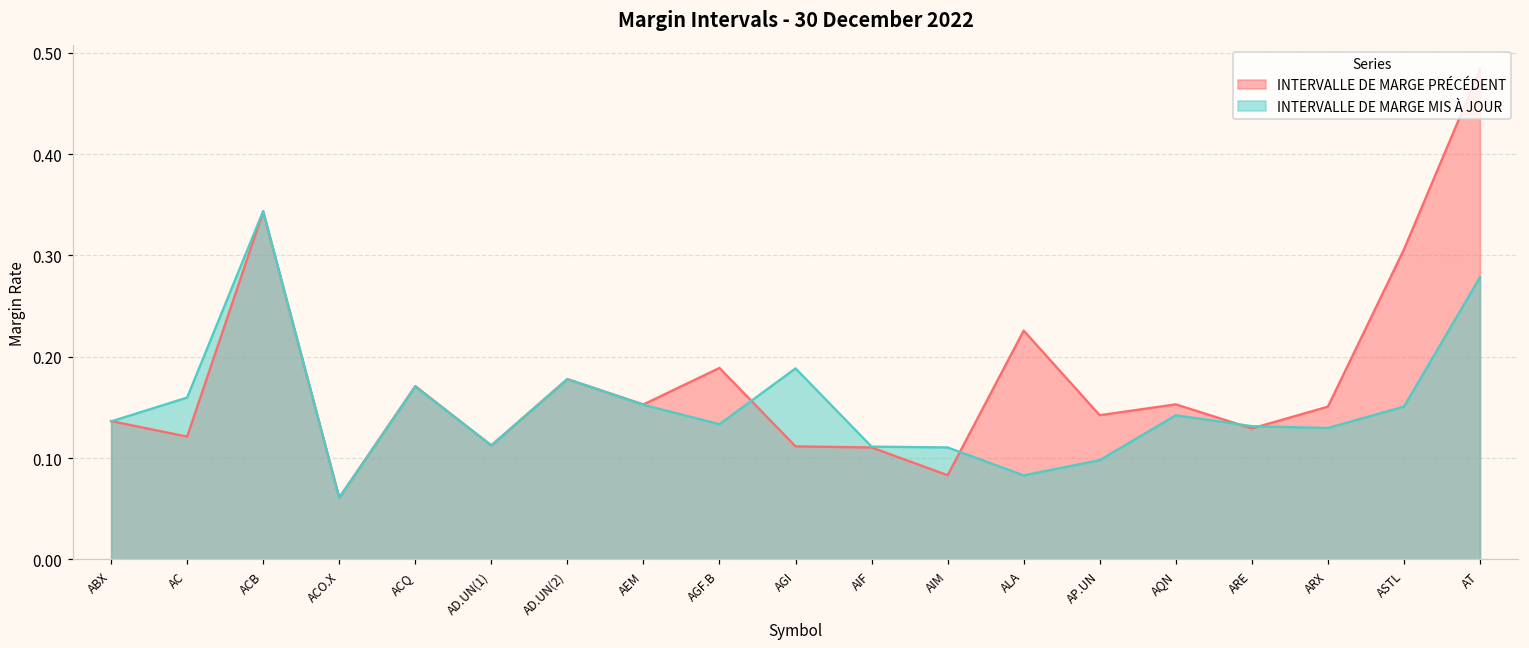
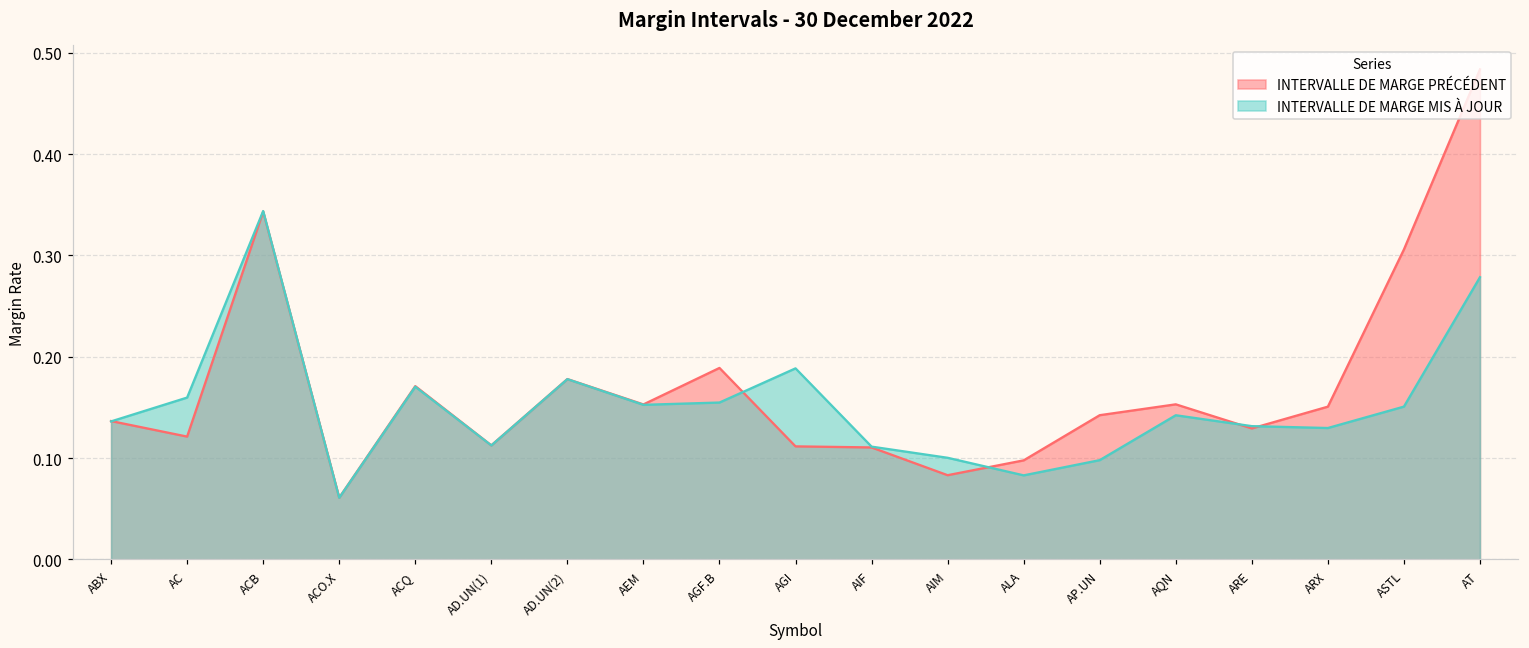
  {
    "INTERVALLE DE MARGE PRÉCÉDENT": {
      "AC": 0.12,
      "AGF.B": 0.19,
      "AGI": 0.11,
      "AIM": 0.08,
-     "ALA": 0.23,
+     "ALA": 0.10,
      "AP.UN": 0.14,
      "AQN": 0.15,
      "ARX": 0.15,
      "ASTL": 0.31
    },
    "INTERVALLE DE MARGE MIS À JOUR": {
      "AC": 0.16,
-     "AGF.B": 0.13,
+     "AGF.B": 0.15,
      "AGI": 0.19,
-     "AIM": 0.11,
+     "AIM": 0.10,
      "ALA": 0.08,
      "AP.UN": 0.10,
      "AQN": 0.14,
      "ARX": 0.13,
      "ASTL": 0.15,
      "AT": 0.28
    }
  }
